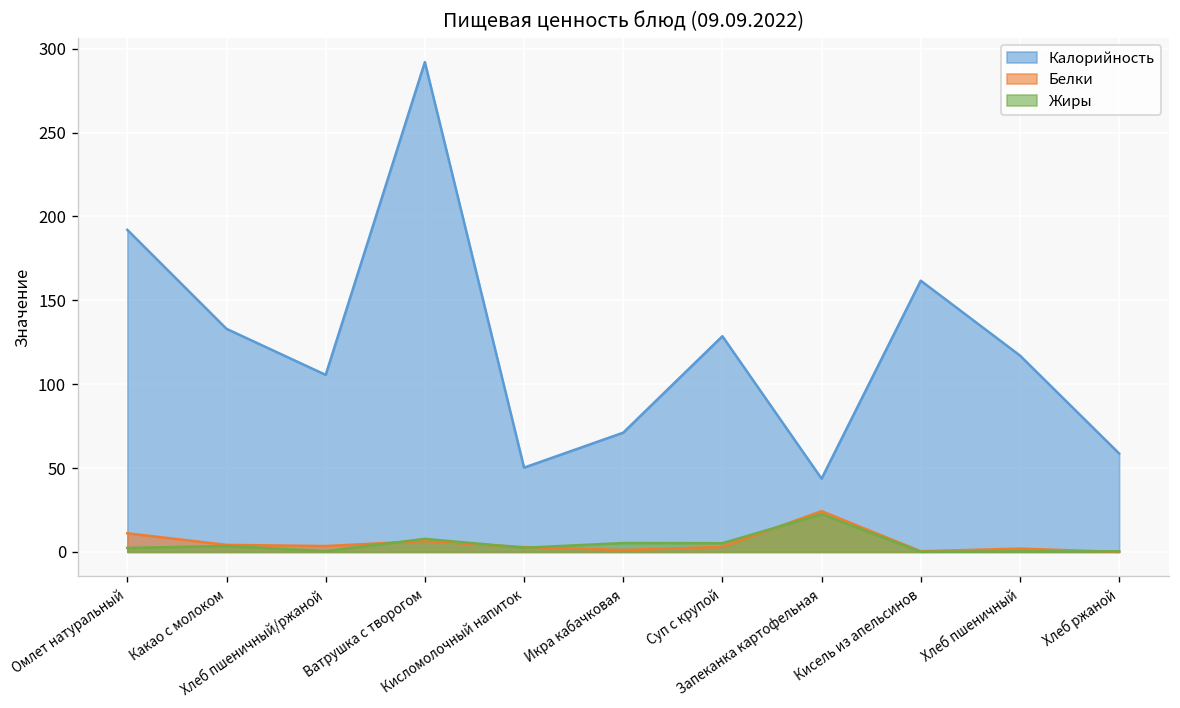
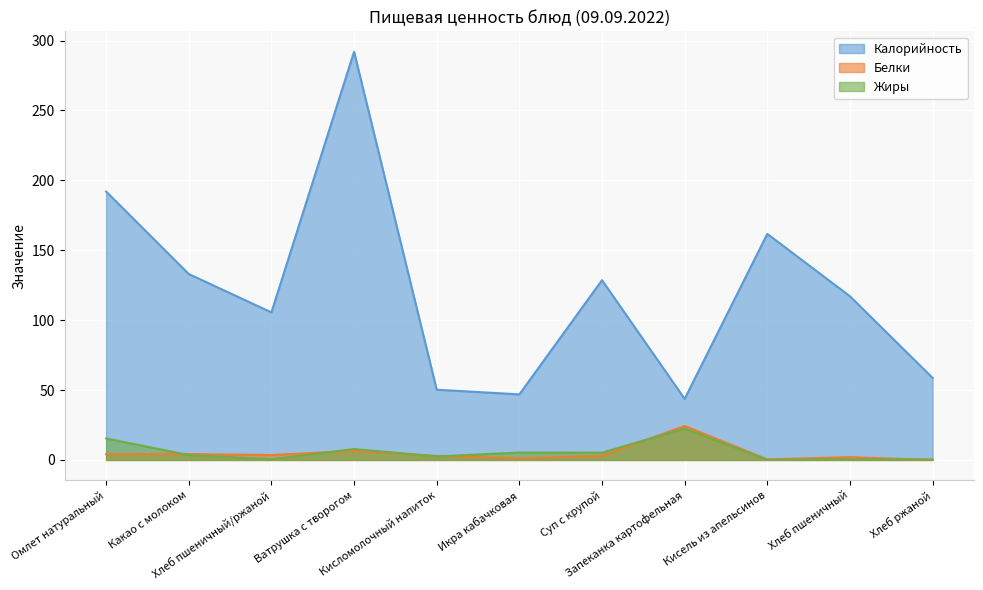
  {
    "Калорийность": {
      "Омлет натуральный": 192,
      "Какао с молоком": 133,
      "Хлеб пшеничный/ржаной": 106,
      "Ватрушка с творогом": 292,
      "Кисломолочный напиток": 50,
-     "Икра кабачковая": 71,
+     "Икра кабачковая": 47,
      "Суп с крупой": 129,
      "Запеканка картофельная": 44,
      "Кисель из апельсинов": 162,
      "Хлеб пшеничный": 117,
      "Хлеб ржаной": 59
    },
    "Белки": {
-     "Омлет натуральный": 11,
+     "Омлет натуральный": 4,
      "Хлеб пшеничный/ржаной": 4,
      "Икра кабачковая": 1,
      "Суп с крупой": 3
    },
    "Жиры": {
-     "Омлет натуральный": 2,
+     "Омлет натуральный": 15,
      "Хлеб пшеничный/ржаной": 1,
      "Икра кабачковая": 5,
      "Суп с крупой": 5
    }
  }
